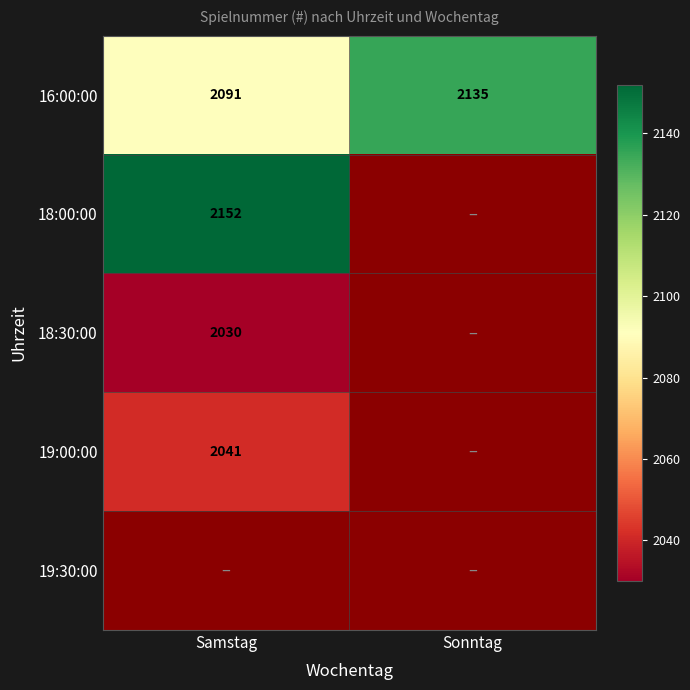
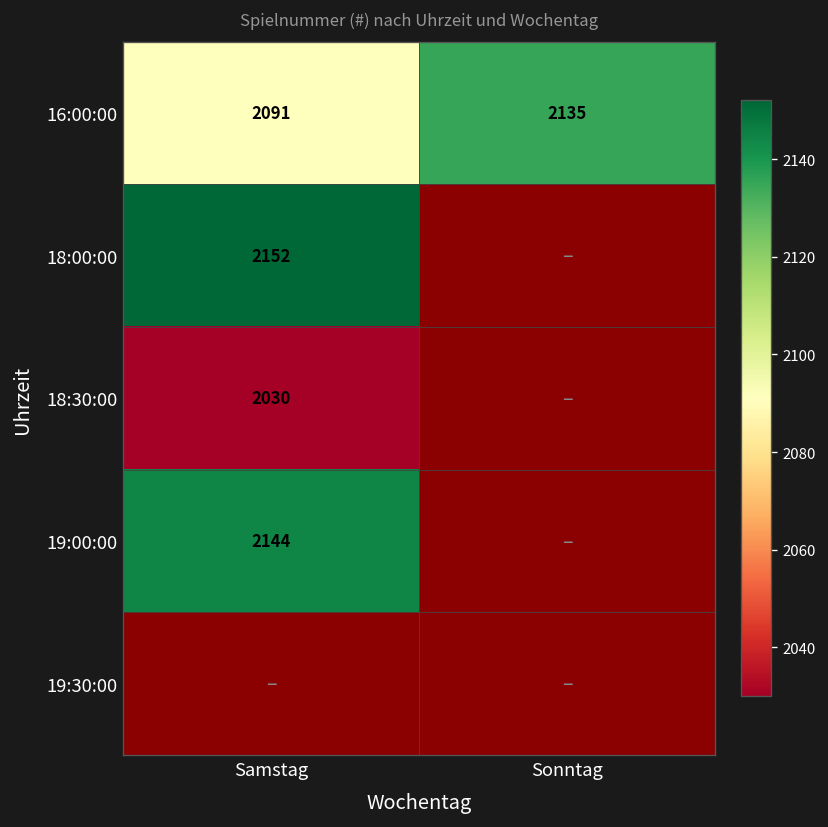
  {
    "16:00:00": {
      "Samstag": 2091,
      "Sonntag": 2135
    },
    "18:00:00": {
      "Samstag": 2152
    },
    "18:30:00": {
      "Samstag": 2030
    },
    "19:00:00": {
-     "Samstag": 2041
+     "Samstag": 2144
    }
  }
